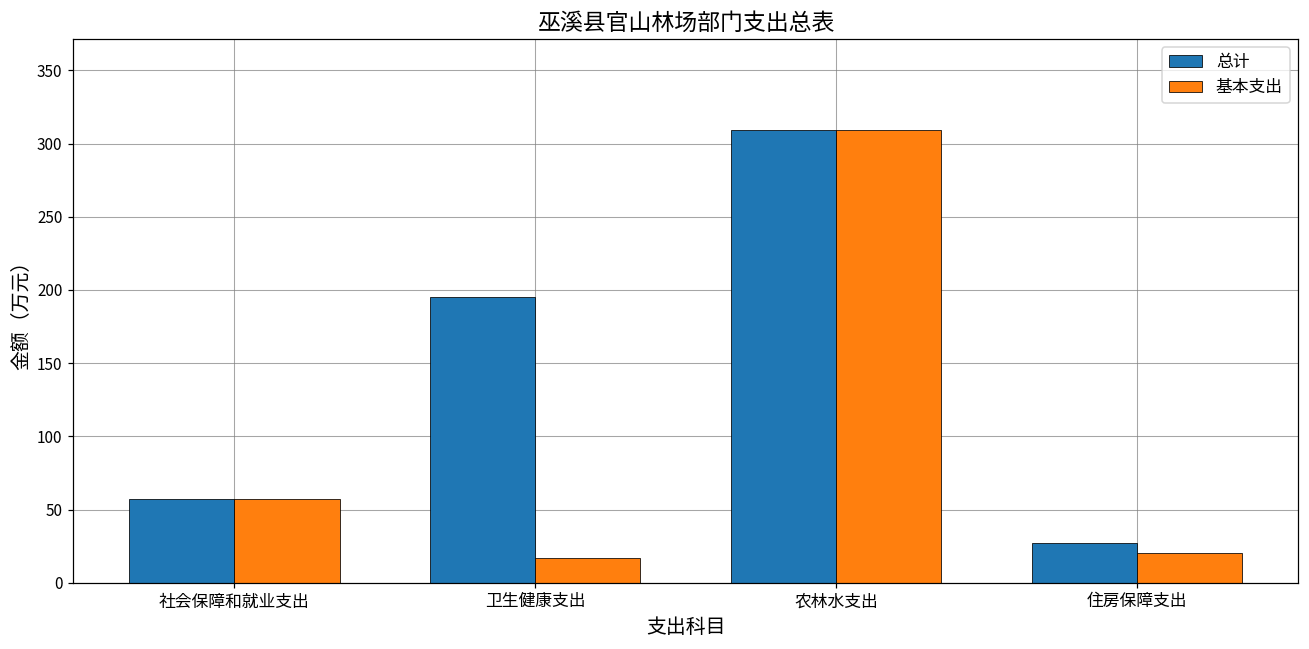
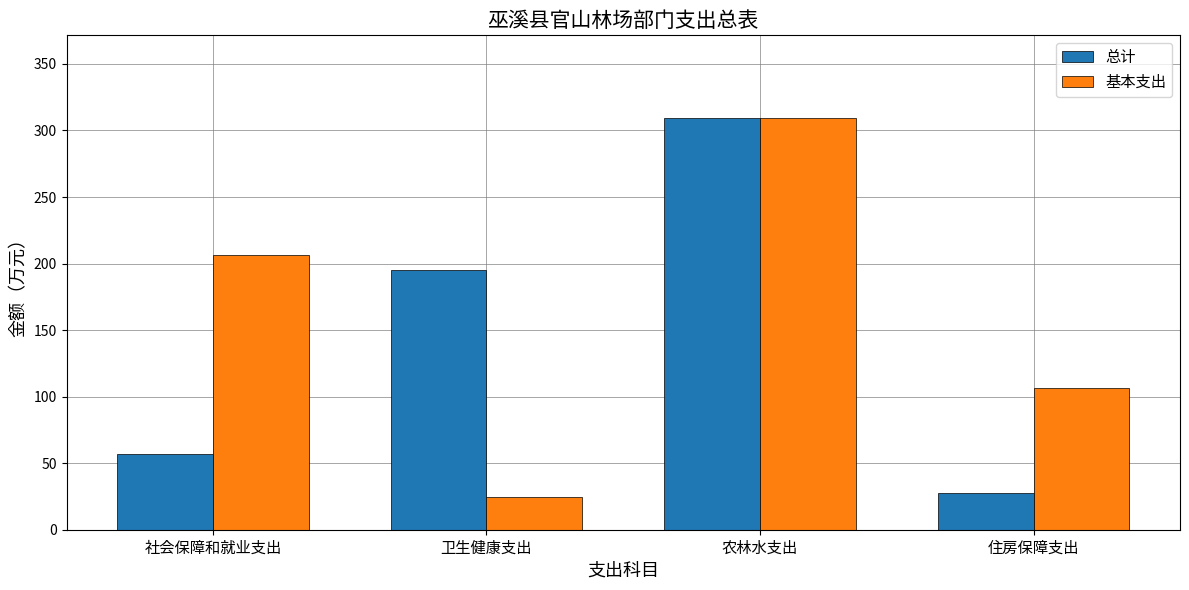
  {
    "总计": {
      "社会保障和就业支出": 57,
      "卫生健康支出": 195,
      "农林水支出": 310,
      "住房保障支出": 27
    },
    "基本支出": {
-     "社会保障和就业支出": 57,
-     "卫生健康支出": 17,
+     "社会保障和就业支出": 207,
+     "卫生健康支出": 25,
      "农林水支出": 310,
-     "住房保障支出": 20
+     "住房保障支出": 107
    }
  }
